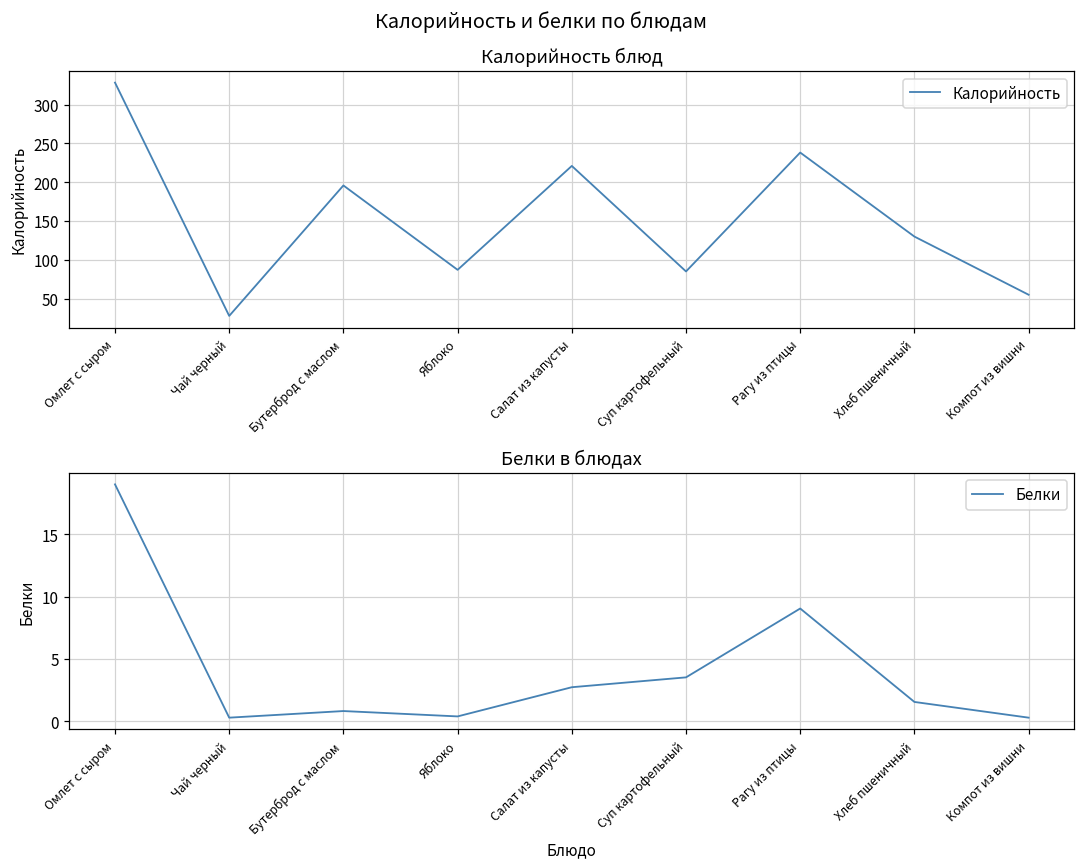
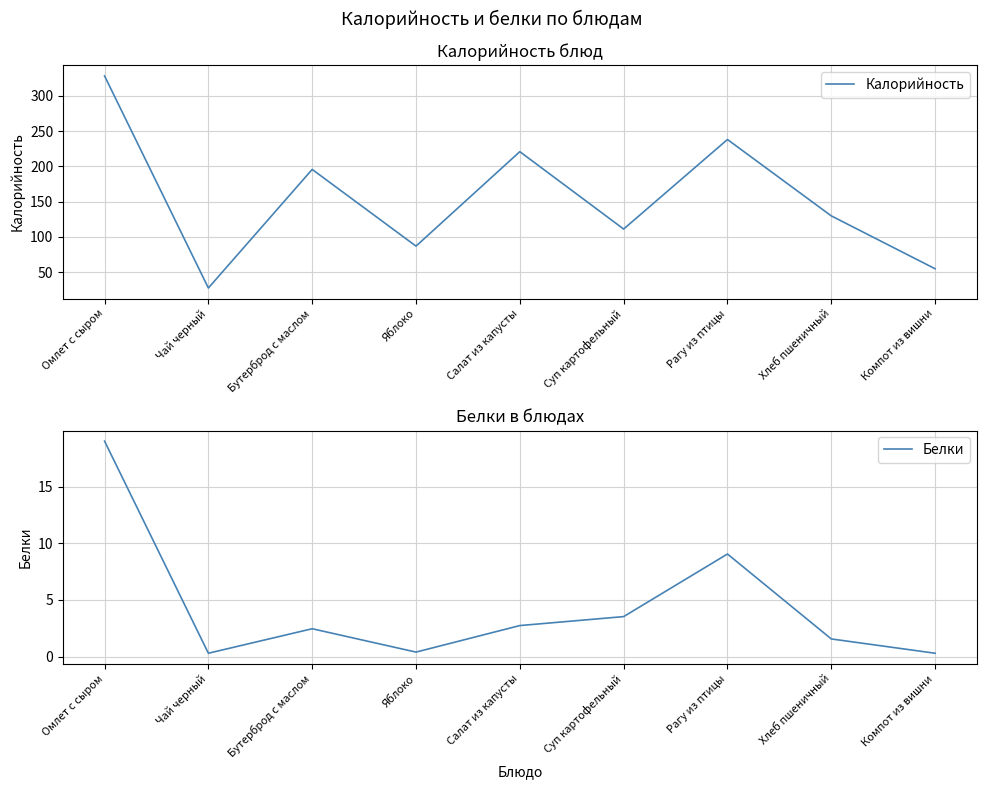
  {
    "Калорийность блюд": {
      "Омлет с сыром": 330,
      "Чай черный": 30,
      "Бутерброд с маслом": 200,
      "Яблоко": 90,
      "Салат из капусты": 220,
-     "Суп картофельный": 80,
+     "Суп картофельный": 110,
      "Рагу из птицы": 240,
      "Хлеб пшеничный": 130,
      "Компот из вишни": 50
    },
    "Белки в блюдах": {
      "Омлет с сыром": 19.0,
      "Чай черный": 0.3,
-     "Бутерброд с маслом": 0.8,
+     "Бутерброд с маслом": 2.5,
      "Яблоко": 0.4,
      "Салат из капусты": 2.7,
      "Суп картофельный": 3.5,
      "Рагу из птицы": 9.0,
      "Хлеб пшеничный": 1.6,
      "Компот из вишни": 0.3
    }
  }
